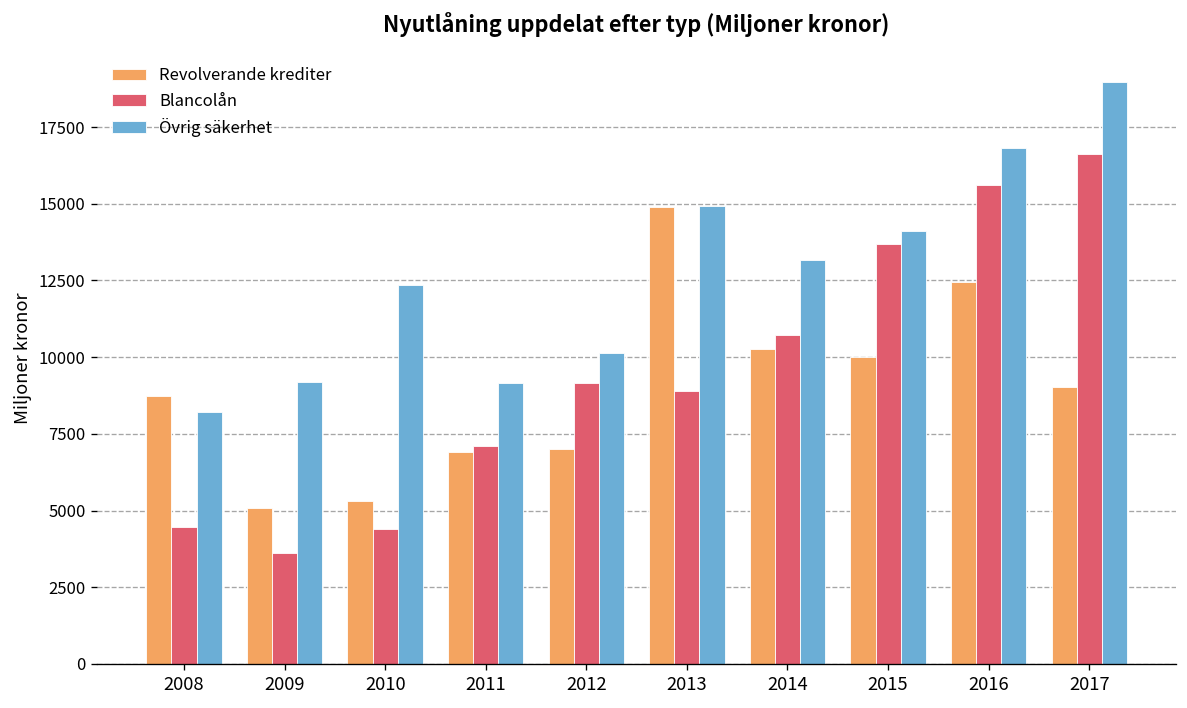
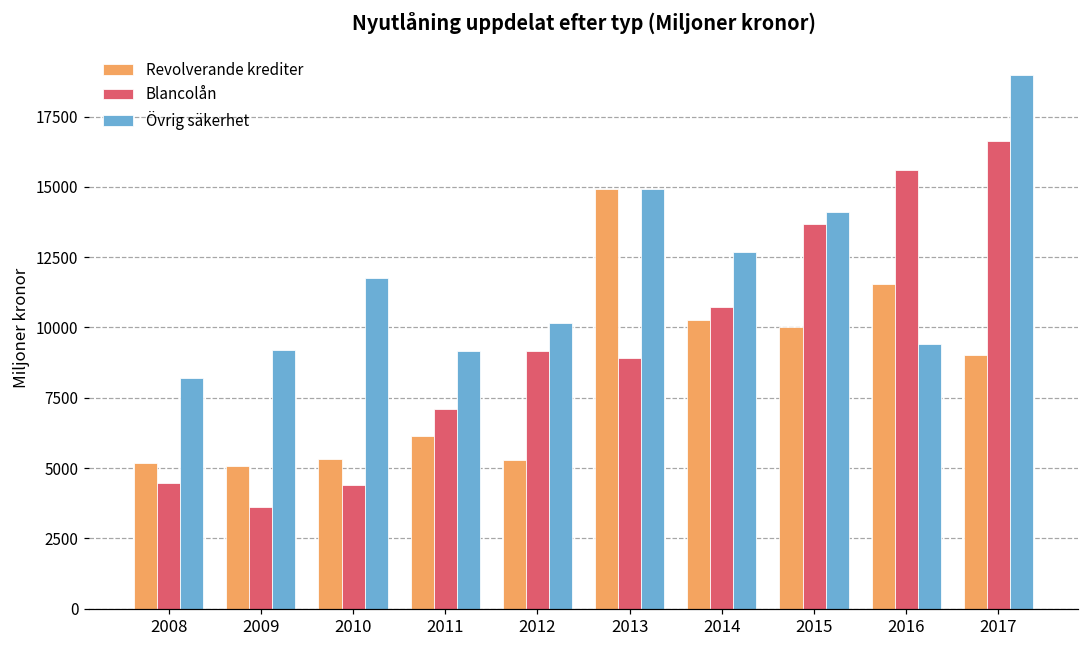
  {
    "Revolverande krediter": {
-     "2008": 8700,
+     "2008": 5200,
      "2009": 5100,
      "2010": 5300,
-     "2011": 6900,
-     "2012": 7000,
+     "2011": 6100,
+     "2012": 5300,
      "2013": 14900,
      "2014": 10300,
      "2015": 10000,
-     "2016": 12400,
+     "2016": 11500,
      "2017": 9000
    },
    "Blancolån": {
      "2008": 4500,
      "2009": 3600,
      "2010": 4400,
      "2011": 7100,
      "2012": 9200,
      "2013": 8900,
      "2014": 10700,
      "2015": 13700,
      "2016": 15600,
      "2017": 16600
    },
    "Övrig säkerhet": {
      "2008": 8200,
      "2009": 9200,
-     "2010": 12300,
+     "2010": 11800,
      "2011": 9200,
      "2012": 10100,
      "2013": 14900,
-     "2014": 13200,
+     "2014": 12700,
      "2015": 14100,
-     "2016": 16800,
+     "2016": 9400,
      "2017": 19000
    }
  }
